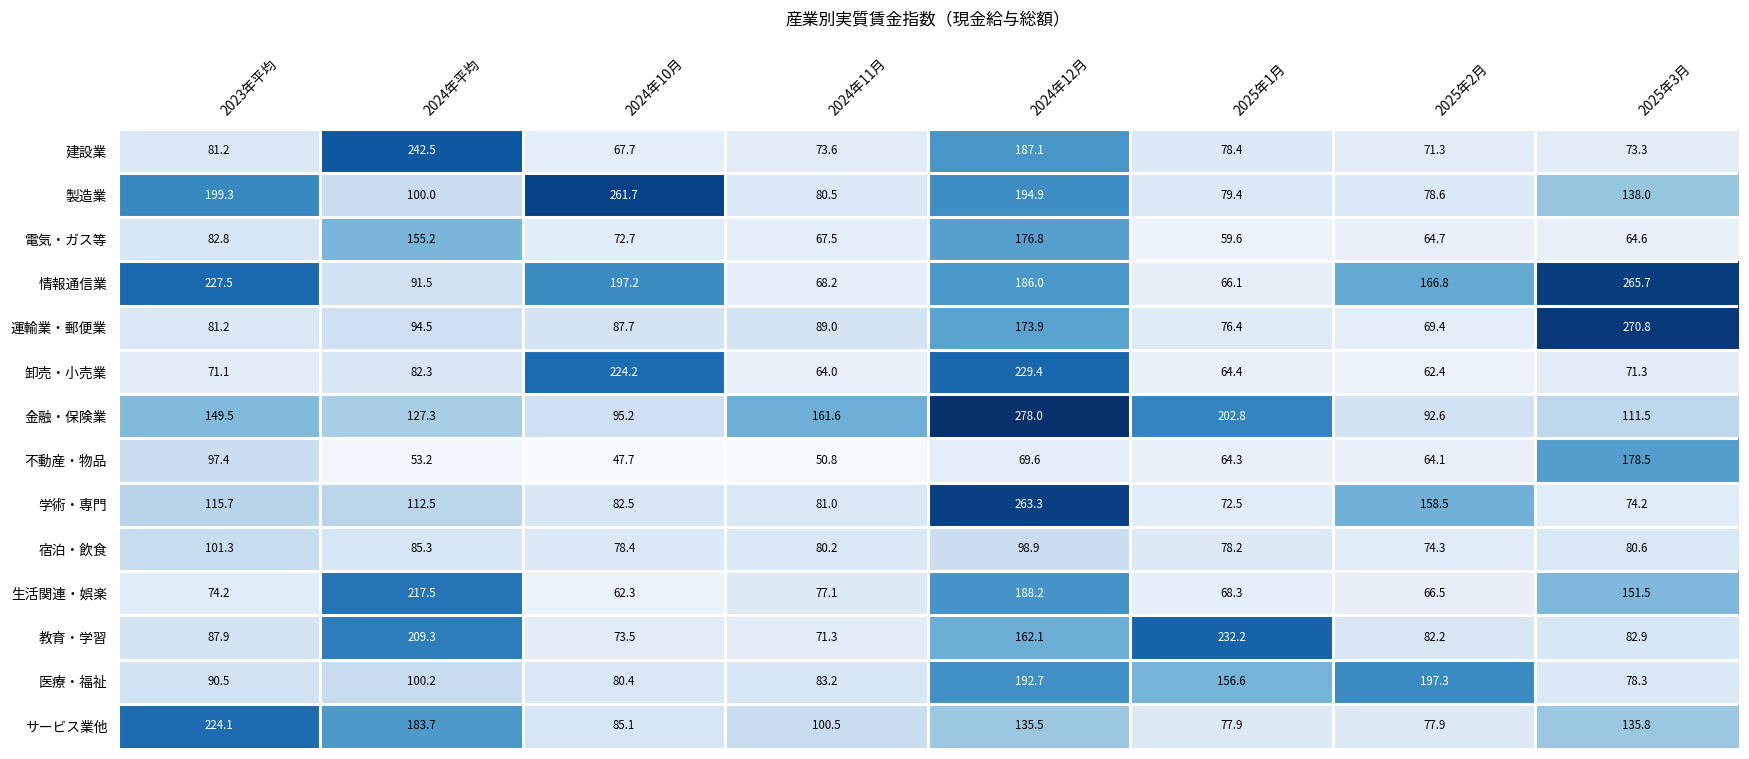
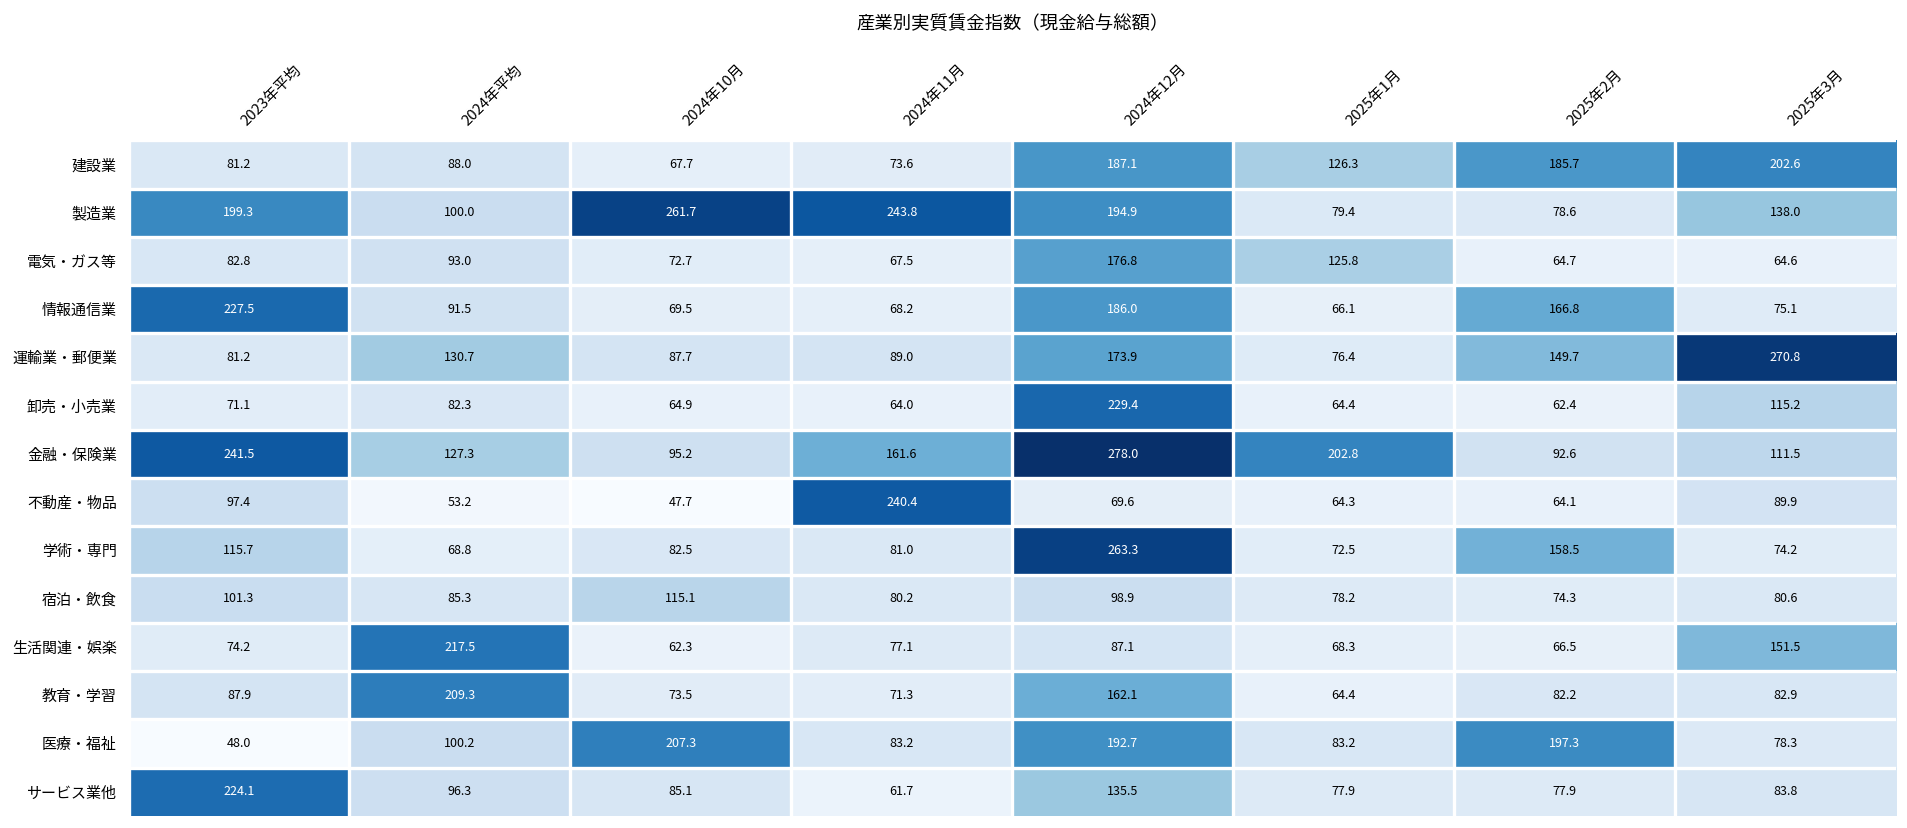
  {
    "建設業": {
      "2023年平均": 81.2,
-     "2024年平均": 242.5,
+     "2024年平均": 88.0,
      "2024年10月": 67.7,
      "2024年11月": 73.6,
      "2024年12月": 187.1,
-     "2025年1月": 78.4,
-     "2025年2月": 71.3,
-     "2025年3月": 73.3
+     "2025年1月": 126.3,
+     "2025年2月": 185.7,
+     "2025年3月": 202.6
    },
    "製造業": {
      "2023年平均": 199.3,
      "2024年平均": 100.0,
      "2024年10月": 261.7,
-     "2024年11月": 80.5,
+     "2024年11月": 243.8,
      "2024年12月": 194.9,
      "2025年1月": 79.4,
      "2025年2月": 78.6,
      "2025年3月": 138.0
    },
    "電気・ガス等": {
      "2023年平均": 82.8,
-     "2024年平均": 155.2,
+     "2024年平均": 93.0,
      "2024年10月": 72.7,
      "2024年11月": 67.5,
      "2024年12月": 176.8,
-     "2025年1月": 59.6,
+     "2025年1月": 125.8,
      "2025年2月": 64.7,
      "2025年3月": 64.6
    },
    "情報通信業": {
      "2023年平均": 227.5,
      "2024年平均": 91.5,
-     "2024年10月": 197.2,
+     "2024年10月": 69.5,
      "2024年11月": 68.2,
      "2024年12月": 186.0,
      "2025年1月": 66.1,
      "2025年2月": 166.8,
-     "2025年3月": 265.7
+     "2025年3月": 75.1
    },
    "運輸業・郵便業": {
      "2023年平均": 81.2,
-     "2024年平均": 94.5,
+     "2024年平均": 130.7,
      "2024年10月": 87.7,
      "2024年11月": 89.0,
      "2024年12月": 173.9,
      "2025年1月": 76.4,
-     "2025年2月": 69.4,
+     "2025年2月": 149.7,
      "2025年3月": 270.8
    },
    "卸売・小売業": {
      "2023年平均": 71.1,
      "2024年平均": 82.3,
-     "2024年10月": 224.2,
+     "2024年10月": 64.9,
      "2024年11月": 64.0,
      "2024年12月": 229.4,
      "2025年1月": 64.4,
      "2025年2月": 62.4,
-     "2025年3月": 71.3
+     "2025年3月": 115.2
    },
    "金融・保険業": {
-     "2023年平均": 149.5,
+     "2023年平均": 241.5,
      "2024年平均": 127.3,
      "2024年10月": 95.2,
      "2024年11月": 161.6,
      "2024年12月": 278.0,
      "2025年1月": 202.8,
      "2025年2月": 92.6,
      "2025年3月": 111.5
    },
    "不動産・物品": {
      "2023年平均": 97.4,
      "2024年平均": 53.2,
      "2024年10月": 47.7,
-     "2024年11月": 50.8,
+     "2024年11月": 240.4,
      "2024年12月": 69.6,
      "2025年1月": 64.3,
      "2025年2月": 64.1,
-     "2025年3月": 178.5
+     "2025年3月": 89.9
    },
    "学術・専門": {
      "2023年平均": 115.7,
-     "2024年平均": 112.5,
+     "2024年平均": 68.8,
      "2024年10月": 82.5,
      "2024年11月": 81.0,
      "2024年12月": 263.3,
      "2025年1月": 72.5,
      "2025年2月": 158.5,
      "2025年3月": 74.2
    },
    "宿泊・飲食": {
      "2023年平均": 101.3,
      "2024年平均": 85.3,
-     "2024年10月": 78.4,
+     "2024年10月": 115.1,
      "2024年11月": 80.2,
      "2024年12月": 98.9,
      "2025年1月": 78.2,
      "2025年2月": 74.3,
      "2025年3月": 80.6
    },
    "生活関連・娯楽": {
      "2023年平均": 74.2,
      "2024年平均": 217.5,
      "2024年10月": 62.3,
      "2024年11月": 77.1,
-     "2024年12月": 188.2,
+     "2024年12月": 87.1,
      "2025年1月": 68.3,
      "2025年2月": 66.5,
      "2025年3月": 151.5
    },
    "教育・学習": {
      "2023年平均": 87.9,
      "2024年平均": 209.3,
      "2024年10月": 73.5,
      "2024年11月": 71.3,
      "2024年12月": 162.1,
-     "2025年1月": 232.2,
+     "2025年1月": 64.4,
      "2025年2月": 82.2,
      "2025年3月": 82.9
    },
    "医療・福祉": {
-     "2023年平均": 90.5,
+     "2023年平均": 48.0,
      "2024年平均": 100.2,
-     "2024年10月": 80.4,
+     "2024年10月": 207.3,
      "2024年11月": 83.2,
      "2024年12月": 192.7,
-     "2025年1月": 156.6,
+     "2025年1月": 83.2,
      "2025年2月": 197.3,
      "2025年3月": 78.3
    },
    "サービス業他": {
      "2023年平均": 224.1,
-     "2024年平均": 183.7,
+     "2024年平均": 96.3,
      "2024年10月": 85.1,
-     "2024年11月": 100.5,
+     "2024年11月": 61.7,
      "2024年12月": 135.5,
      "2025年1月": 77.9,
      "2025年2月": 77.9,
-     "2025年3月": 135.8
+     "2025年3月": 83.8
    }
  }
